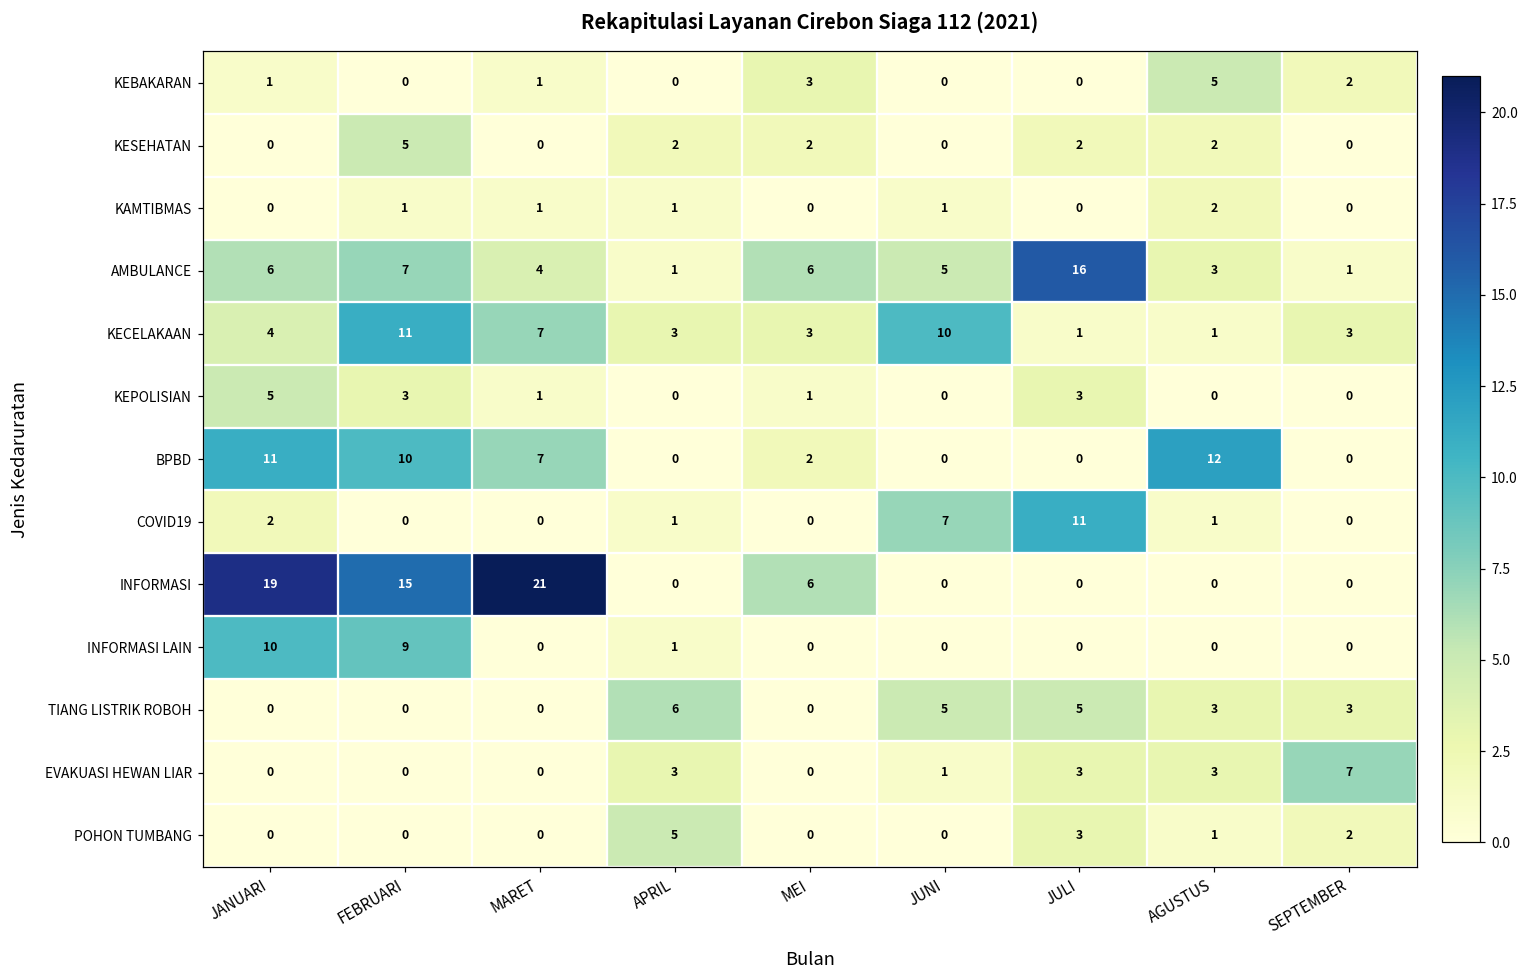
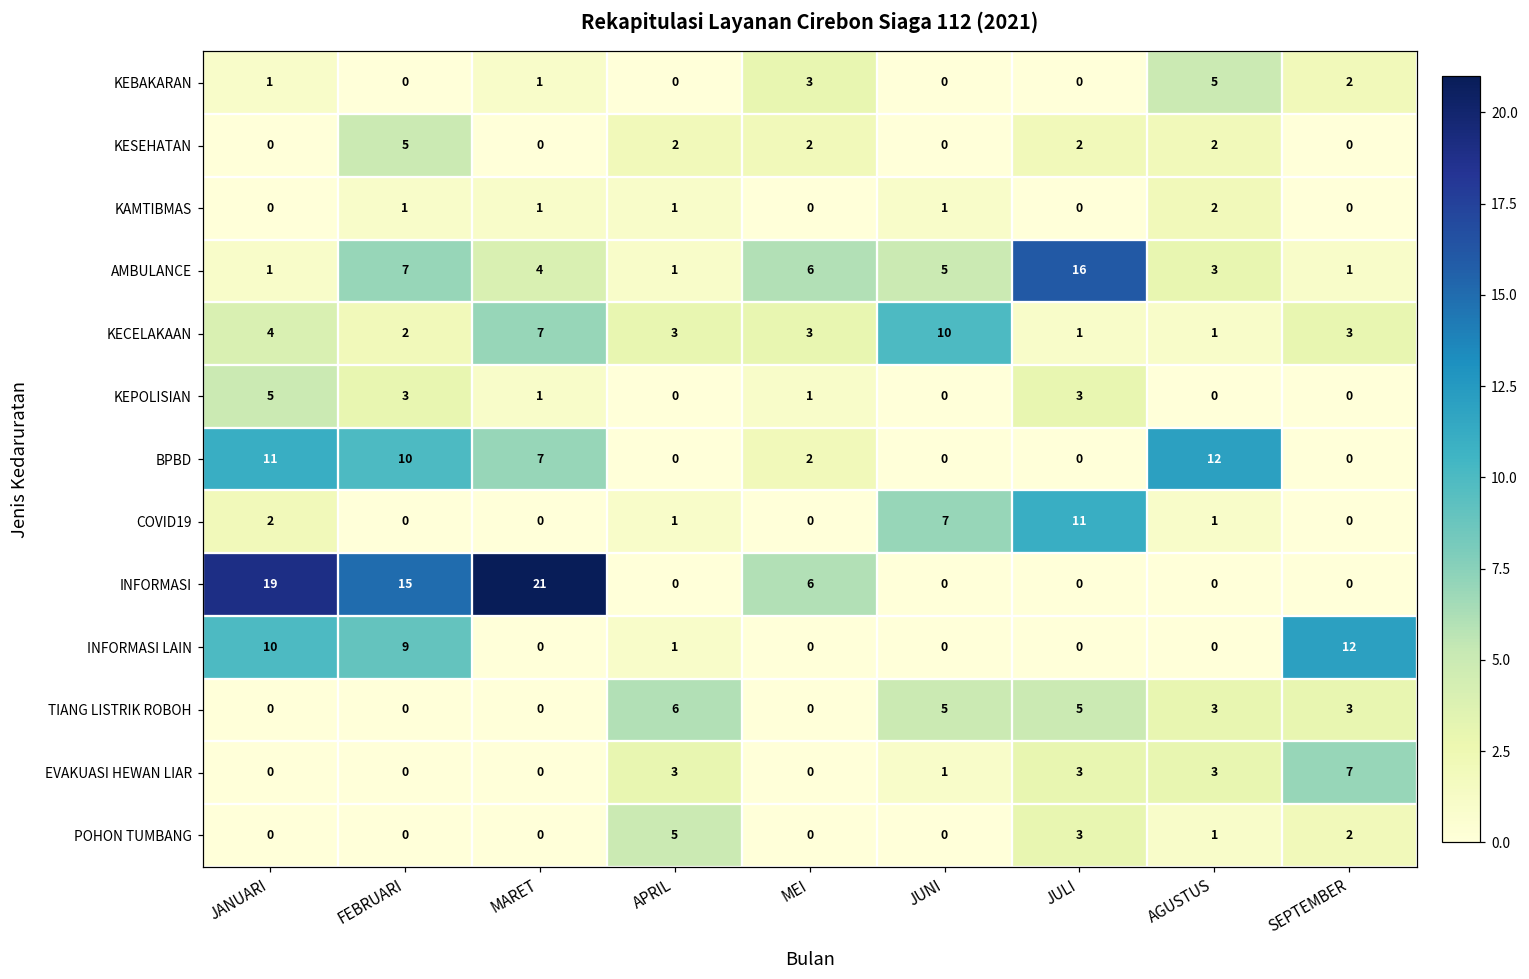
  {
    "KEBAKARAN": {
      "JANUARI": 1,
      "FEBRUARI": 0,
      "MARET": 1,
      "APRIL": 0,
      "MEI": 3,
      "JUNI": 0,
      "JULI": 0,
      "AGUSTUS": 5,
      "SEPTEMBER": 2
    },
    "KESEHATAN": {
      "JANUARI": 0,
      "FEBRUARI": 5,
      "MARET": 0,
      "APRIL": 2,
      "MEI": 2,
      "JUNI": 0,
      "JULI": 2,
      "AGUSTUS": 2,
      "SEPTEMBER": 0
    },
    "KAMTIBMAS": {
      "JANUARI": 0,
      "FEBRUARI": 1,
      "MARET": 1,
      "APRIL": 1,
      "MEI": 0,
      "JUNI": 1,
      "JULI": 0,
      "AGUSTUS": 2,
      "SEPTEMBER": 0
    },
    "AMBULANCE": {
-     "JANUARI": 6,
+     "JANUARI": 1,
      "FEBRUARI": 7,
      "MARET": 4,
      "APRIL": 1,
      "MEI": 6,
      "JUNI": 5,
      "JULI": 16,
      "AGUSTUS": 3,
      "SEPTEMBER": 1
    },
    "KECELAKAAN": {
      "JANUARI": 4,
-     "FEBRUARI": 11,
+     "FEBRUARI": 2,
      "MARET": 7,
      "APRIL": 3,
      "MEI": 3,
      "JUNI": 10,
      "JULI": 1,
      "AGUSTUS": 1,
      "SEPTEMBER": 3
    },
    "KEPOLISIAN": {
      "JANUARI": 5,
      "FEBRUARI": 3,
      "MARET": 1,
      "APRIL": 0,
      "MEI": 1,
      "JUNI": 0,
      "JULI": 3,
      "AGUSTUS": 0,
      "SEPTEMBER": 0
    },
    "BPBD": {
      "JANUARI": 11,
      "FEBRUARI": 10,
      "MARET": 7,
      "APRIL": 0,
      "MEI": 2,
      "JUNI": 0,
      "JULI": 0,
      "AGUSTUS": 12,
      "SEPTEMBER": 0
    },
    "COVID19": {
      "JANUARI": 2,
      "FEBRUARI": 0,
      "MARET": 0,
      "APRIL": 1,
      "MEI": 0,
      "JUNI": 7,
      "JULI": 11,
      "AGUSTUS": 1,
      "SEPTEMBER": 0
    },
    "INFORMASI": {
      "JANUARI": 19,
      "FEBRUARI": 15,
      "MARET": 21,
      "APRIL": 0,
      "MEI": 6,
      "JUNI": 0,
      "JULI": 0,
      "AGUSTUS": 0,
      "SEPTEMBER": 0
    },
    "INFORMASI LAIN": {
      "JANUARI": 10,
      "FEBRUARI": 9,
      "MARET": 0,
      "APRIL": 1,
      "MEI": 0,
      "JUNI": 0,
      "JULI": 0,
      "AGUSTUS": 0,
-     "SEPTEMBER": 0
+     "SEPTEMBER": 12
    },
    "TIANG LISTRIK ROBOH": {
      "JANUARI": 0,
      "FEBRUARI": 0,
      "MARET": 0,
      "APRIL": 6,
      "MEI": 0,
      "JUNI": 5,
      "JULI": 5,
      "AGUSTUS": 3,
      "SEPTEMBER": 3
    },
    "EVAKUASI HEWAN LIAR": {
      "JANUARI": 0,
      "FEBRUARI": 0,
      "MARET": 0,
      "APRIL": 3,
      "MEI": 0,
      "JUNI": 1,
      "JULI": 3,
      "AGUSTUS": 3,
      "SEPTEMBER": 7
    },
    "POHON TUMBANG": {
      "JANUARI": 0,
      "FEBRUARI": 0,
      "MARET": 0,
      "APRIL": 5,
      "MEI": 0,
      "JUNI": 0,
      "JULI": 3,
      "AGUSTUS": 1,
      "SEPTEMBER": 2
    }
  }
